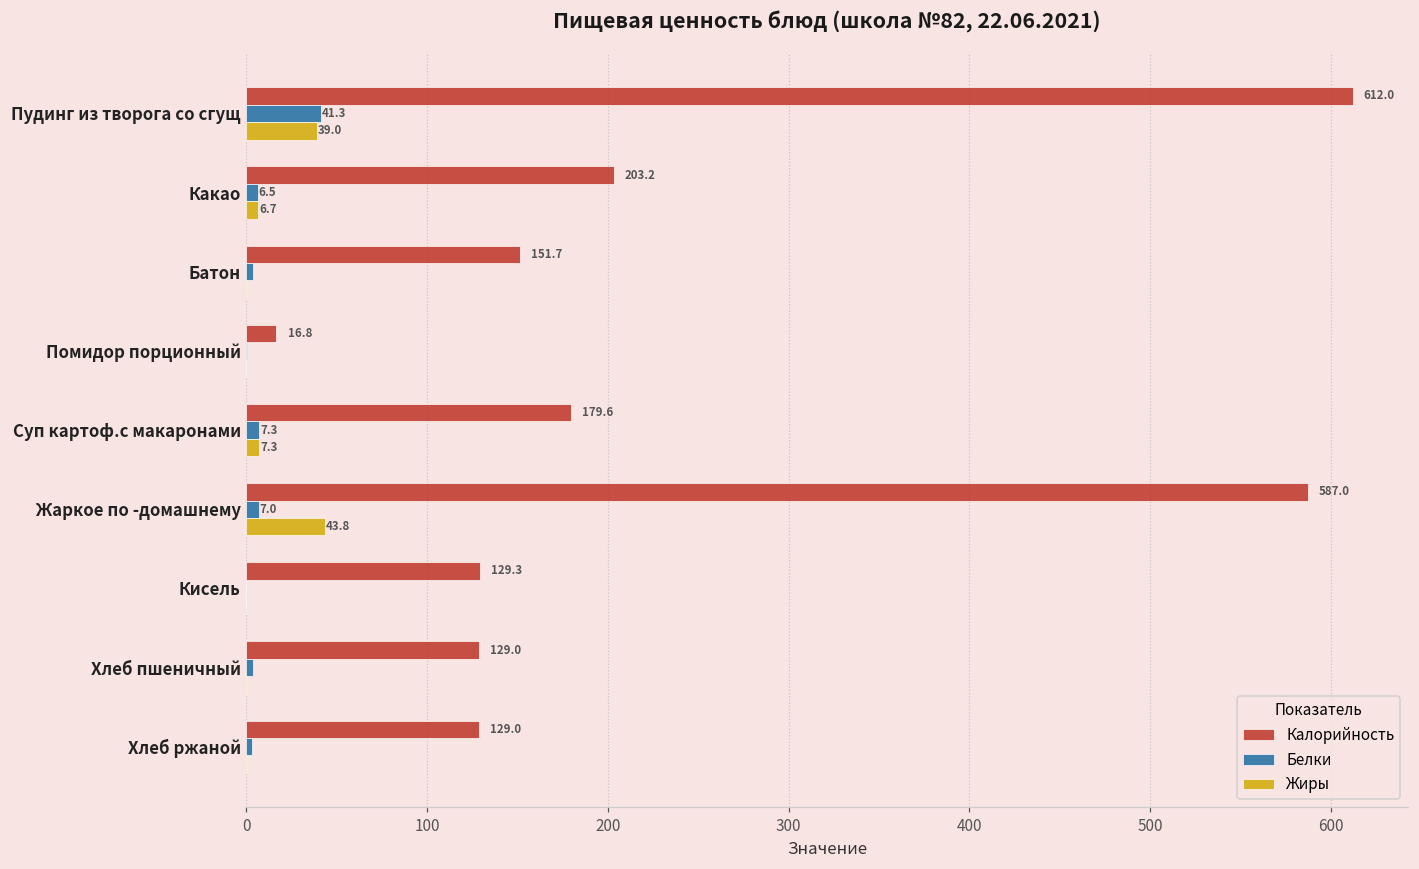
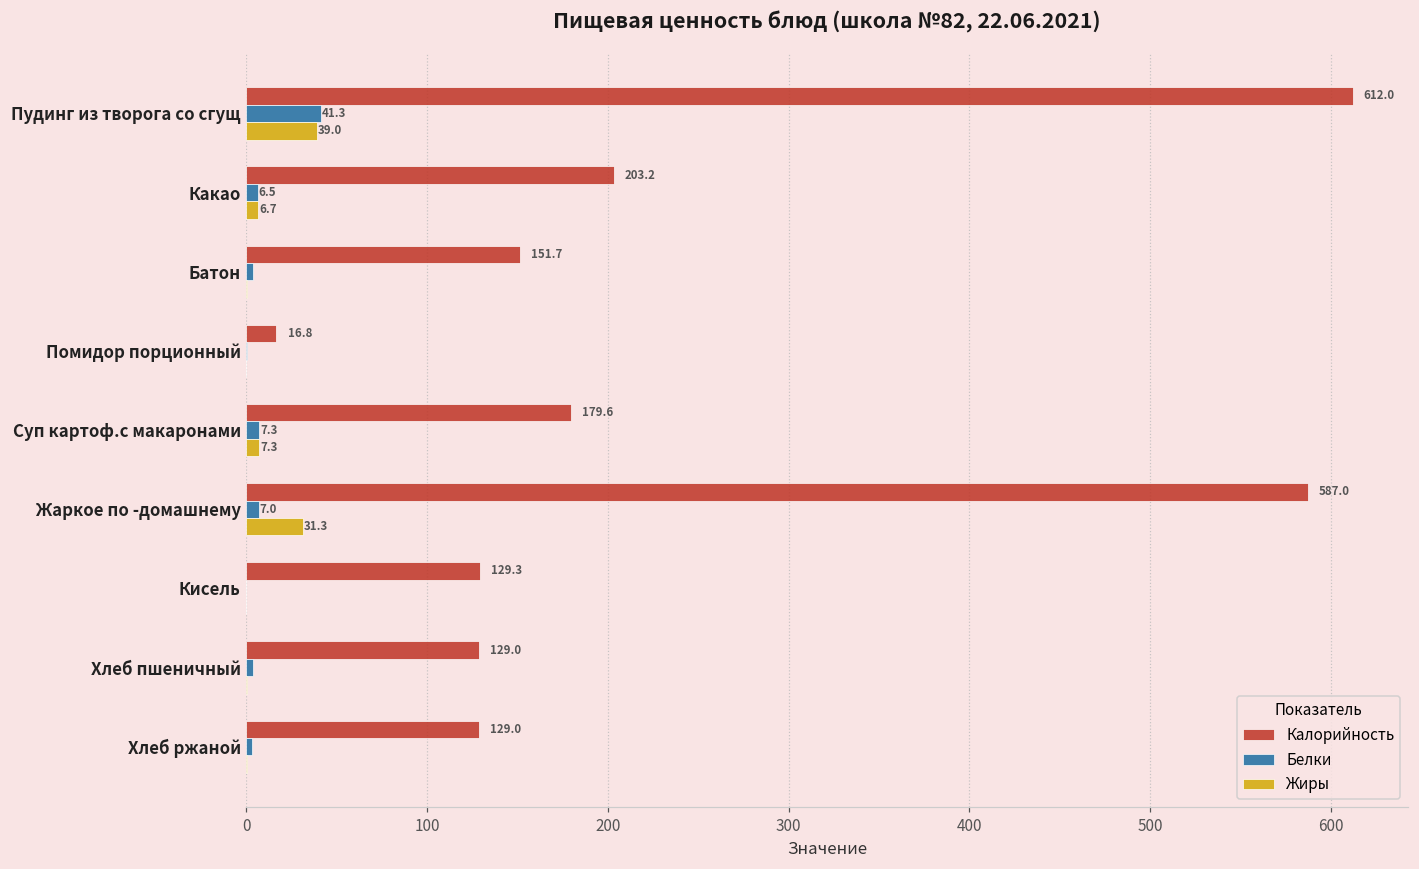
  {
    "Калорийность": {
      "Пудинг из творога со сгущ": 612.0,
      "Какао": 203.2,
      "Батон": 151.7,
      "Помидор порционный": 16.8,
      "Суп картоф.с макаронами": 179.6,
      "Жаркое по -домашнему": 587.0,
      "Кисель": 129.3,
      "Хлеб пшеничный": 129.0,
      "Хлеб ржаной": 129.0
    },
    "Белки": {
      "Пудинг из творога со сгущ": 41.3,
      "Какао": 6.5,
      "Суп картоф.с макаронами": 7.3,
      "Жаркое по -домашнему": 7.0
    },
    "Жиры": {
      "Пудинг из творога со сгущ": 39.0,
      "Какао": 6.7,
      "Суп картоф.с макаронами": 7.3,
-     "Жаркое по -домашнему": 43.8
+     "Жаркое по -домашнему": 31.3
    }
  }
